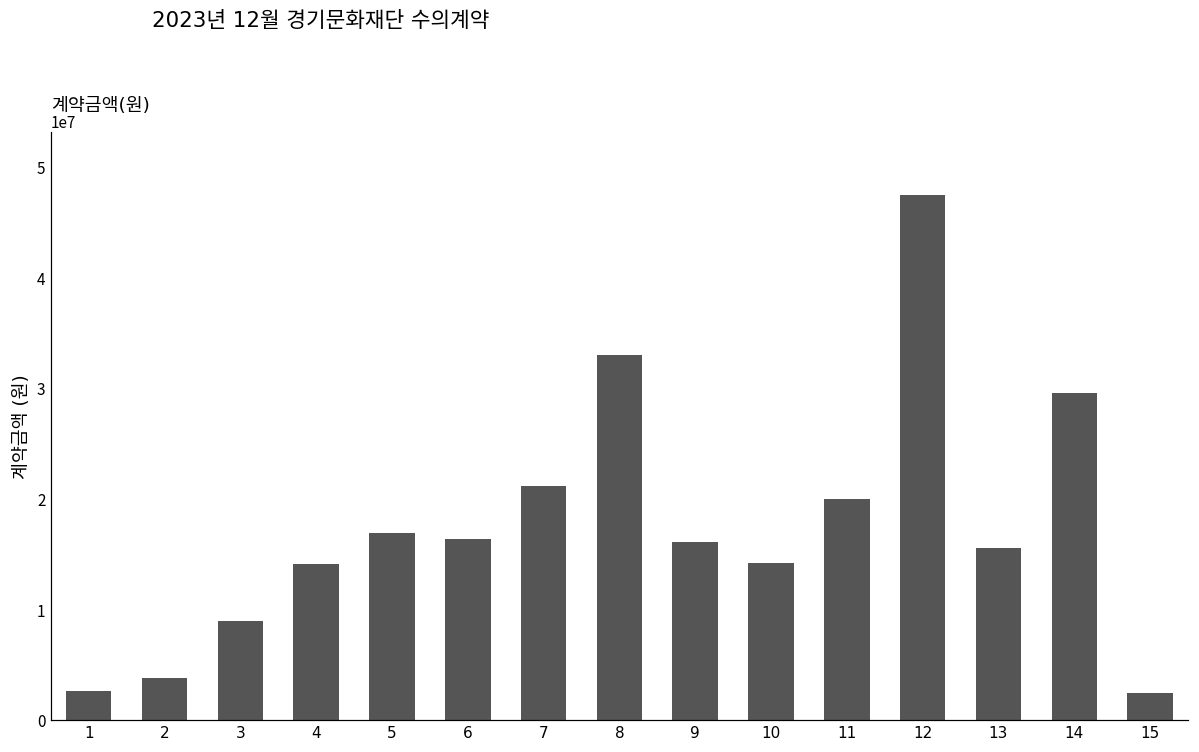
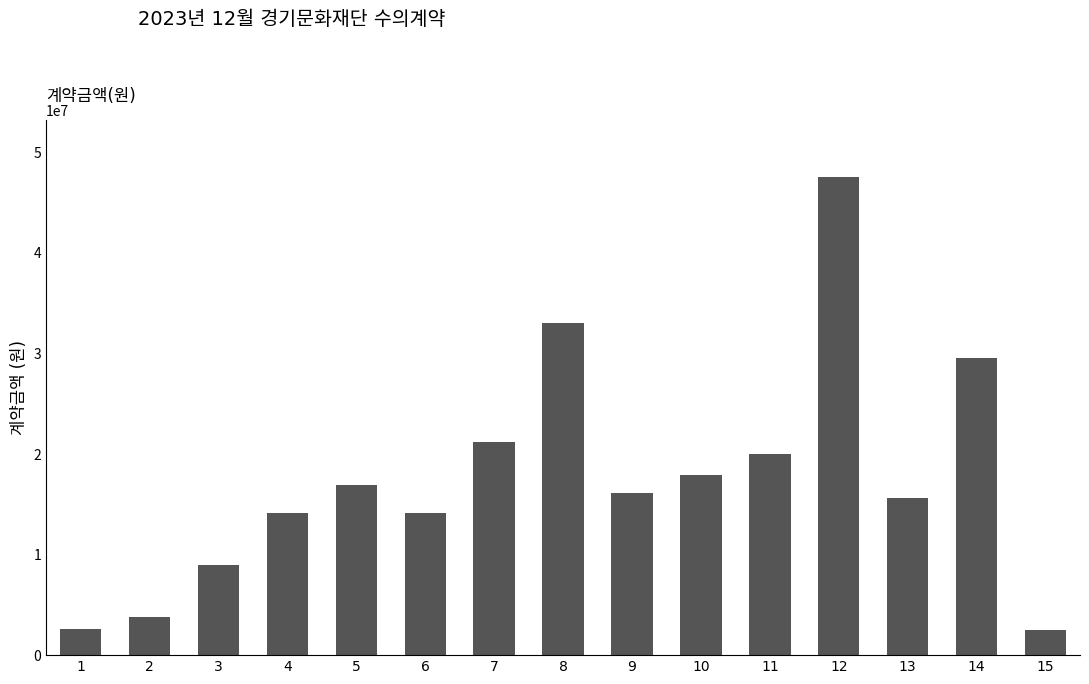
  {
    "1": 2600000,
    "2": 3800000,
    "3": 9000000,
    "4": 14100000,
    "5": 16900000,
-   "6": 16400000,
+   "6": 14200000,
    "7": 21200000,
    "8": 33000000,
    "9": 16200000,
-   "10": 14300000,
+   "10": 18000000,
    "11": 20000000,
    "12": 47500000,
    "13": 15600000,
    "14": 29600000,
    "15": 2500000
  }
